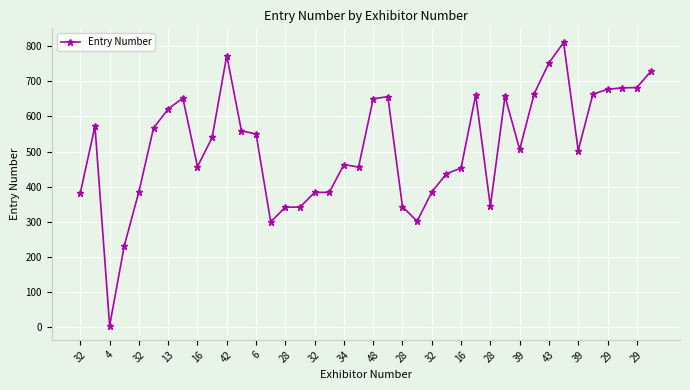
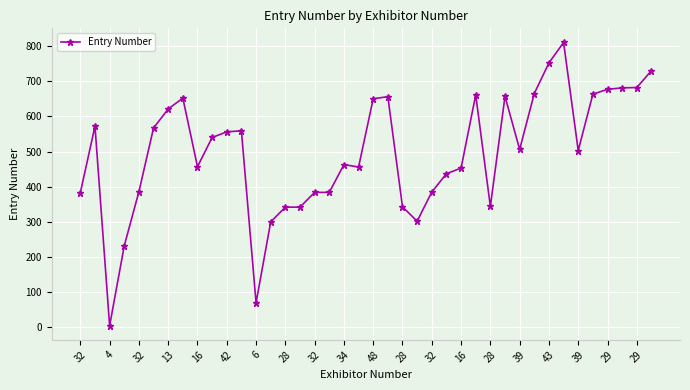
  {
    "4": 10,
-   "42": 770,
-   "6": 550,
+   "42": 560,
+   "6": 70,
    "34": 460,
    "48": 650,
    "43": 750
  }
